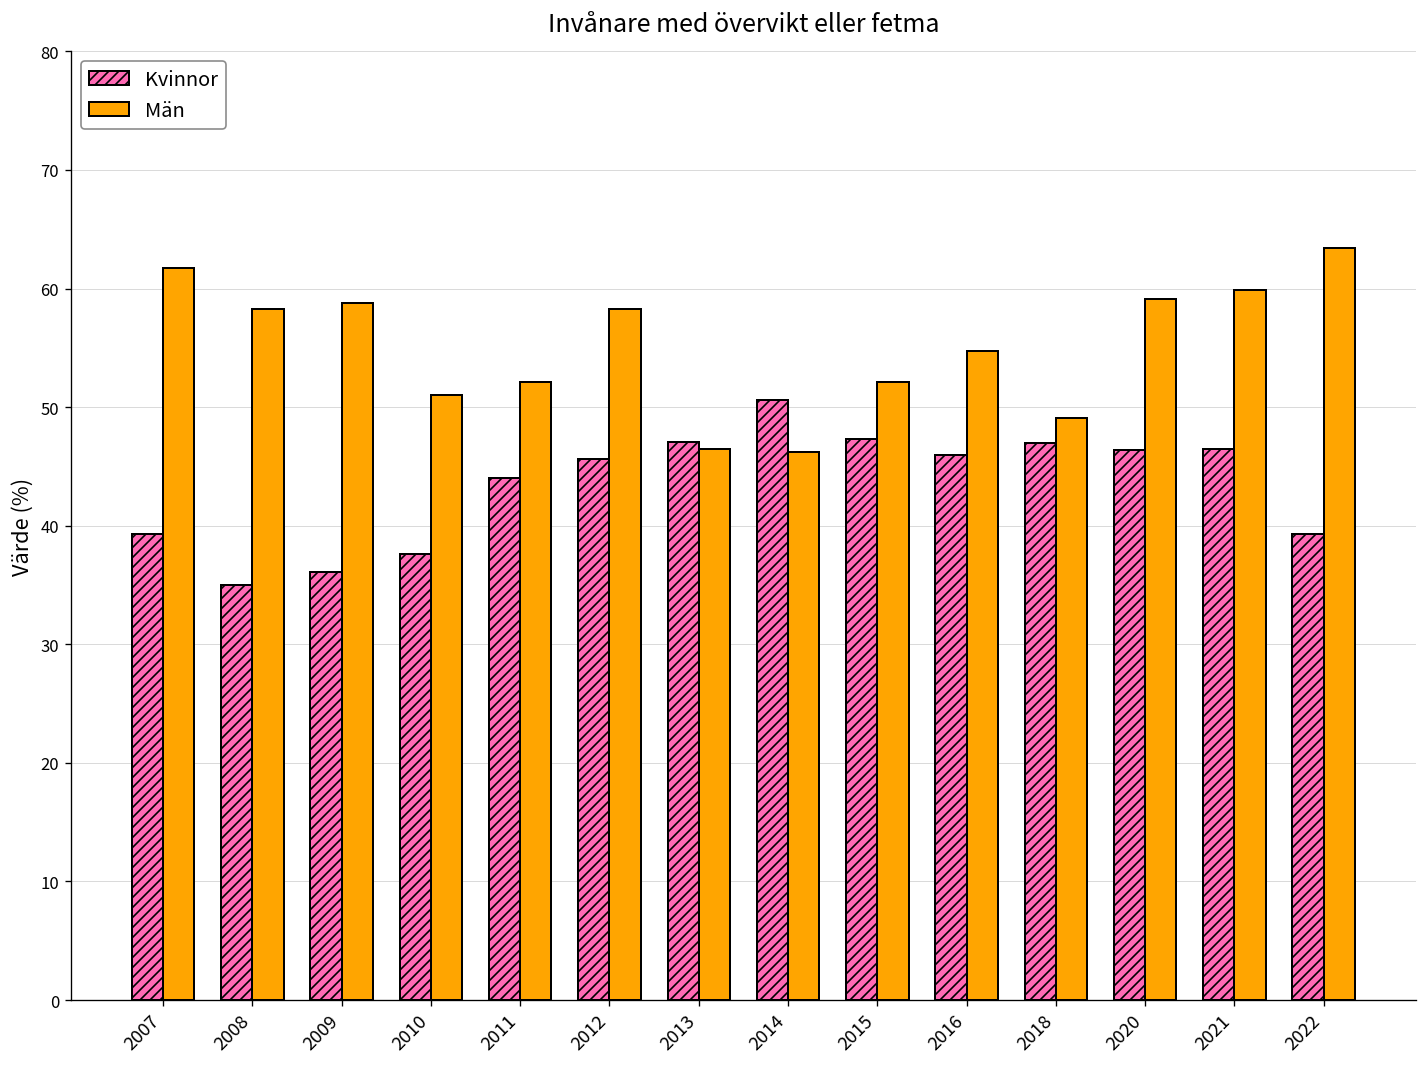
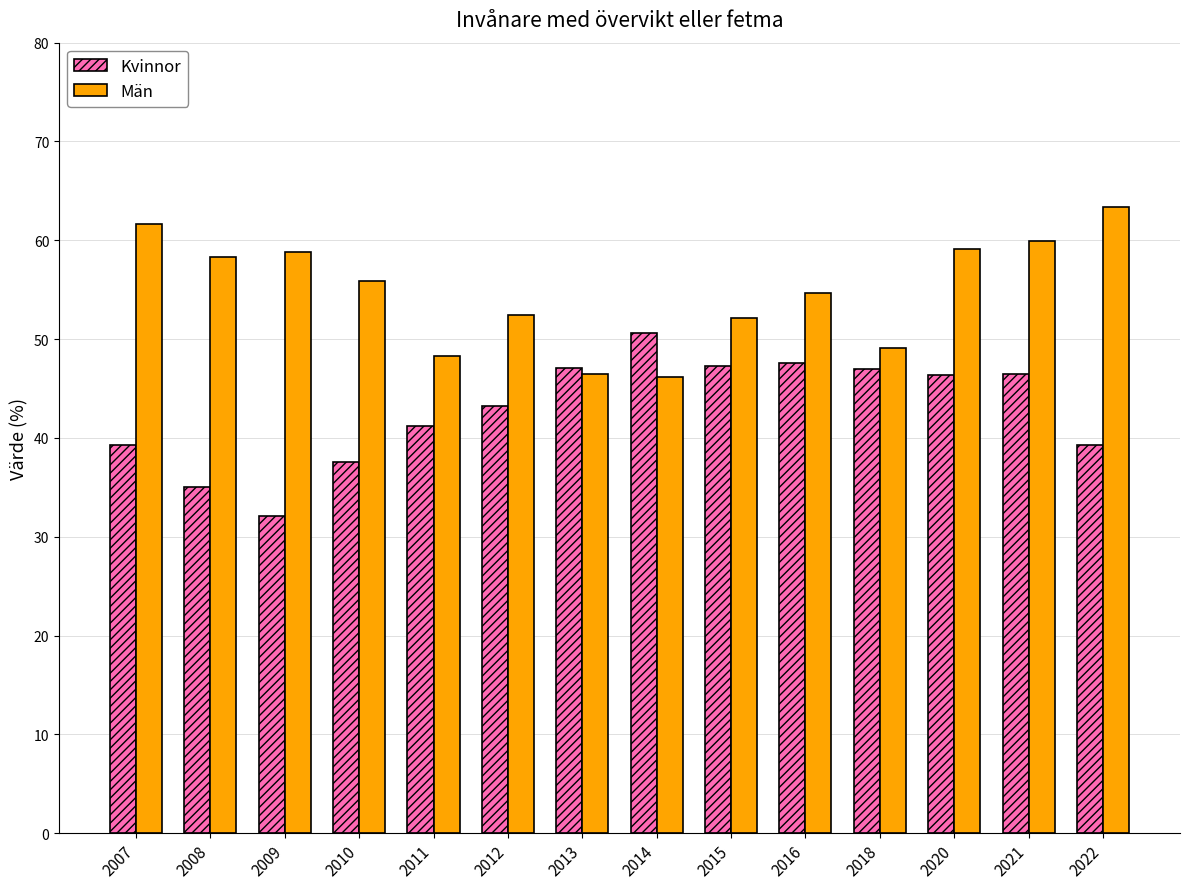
  {
    "Kvinnor": {
      "2007": 39,
      "2008": 35,
-     "2009": 36,
+     "2009": 32,
      "2010": 38,
-     "2011": 44,
-     "2012": 46,
+     "2011": 41,
+     "2012": 43,
      "2013": 47,
      "2014": 51,
      "2015": 47,
-     "2016": 46,
+     "2016": 48,
      "2018": 47,
      "2020": 46,
      "2021": 47,
      "2022": 39
    },
    "Män": {
      "2007": 62,
      "2008": 58,
      "2009": 59,
-     "2010": 51,
-     "2011": 52,
-     "2012": 58,
+     "2010": 56,
+     "2011": 48,
+     "2012": 52,
      "2013": 47,
      "2014": 46,
      "2015": 52,
      "2016": 55,
      "2018": 49,
      "2020": 59,
      "2021": 60,
      "2022": 63
    }
  }
